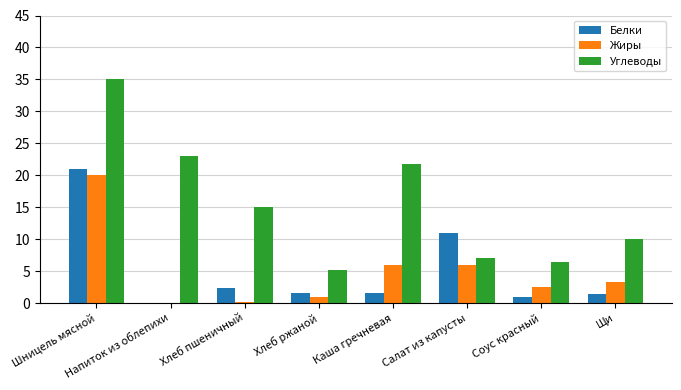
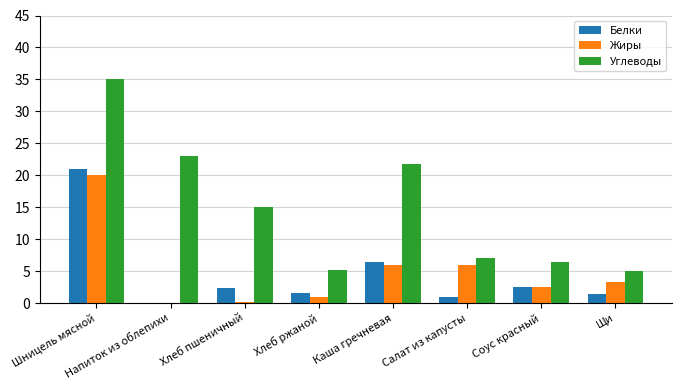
  {
    "Белки": {
      "Шницель мясной": 21,
      "Напиток из облепихи": 0,
      "Хлеб пшеничный": 2,
      "Хлеб ржаной": 2,
-     "Каша гречневая": 2,
-     "Салат из капусты": 11,
-     "Соус красный": 1,
+     "Каша гречневая": 6,
+     "Салат из капусты": 1,
+     "Соус красный": 3,
      "Щи": 1
    },
    "Жиры": {
      "Шницель мясной": 20,
      "Напиток из облепихи": 0,
      "Хлеб ржаной": 1,
      "Каша гречневая": 6,
      "Салат из капусты": 6,
      "Соус красный": 3,
      "Щи": 3
    },
    "Углеводы": {
      "Шницель мясной": 35,
      "Напиток из облепихи": 23,
      "Хлеб пшеничный": 15,
      "Хлеб ржаной": 5,
      "Каша гречневая": 22,
      "Салат из капусты": 7,
      "Соус красный": 7,
-     "Щи": 10
+     "Щи": 5
    }
  }
